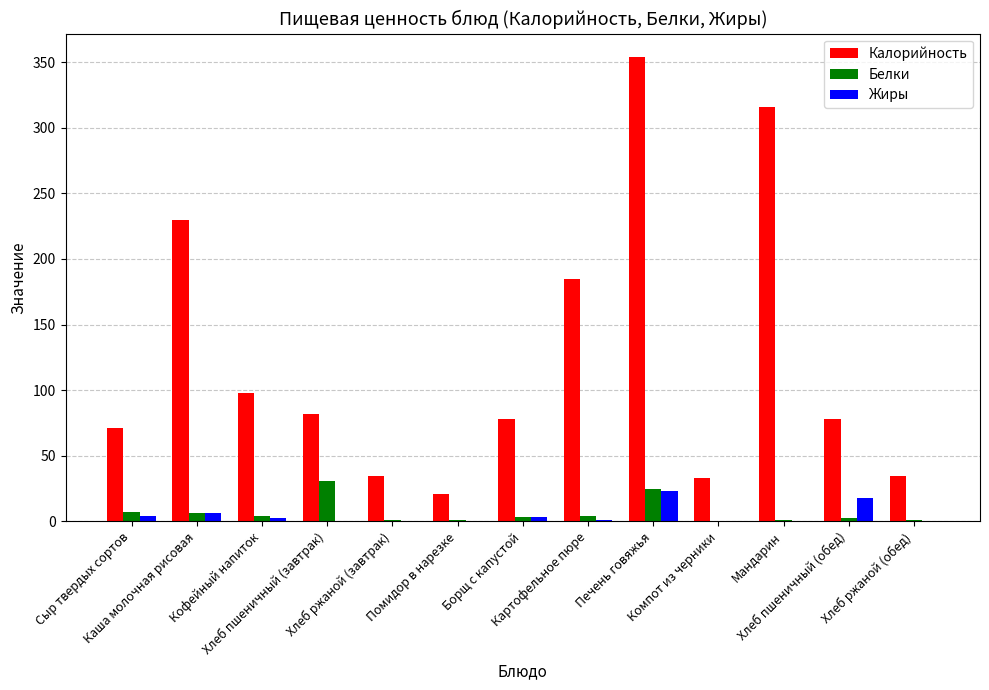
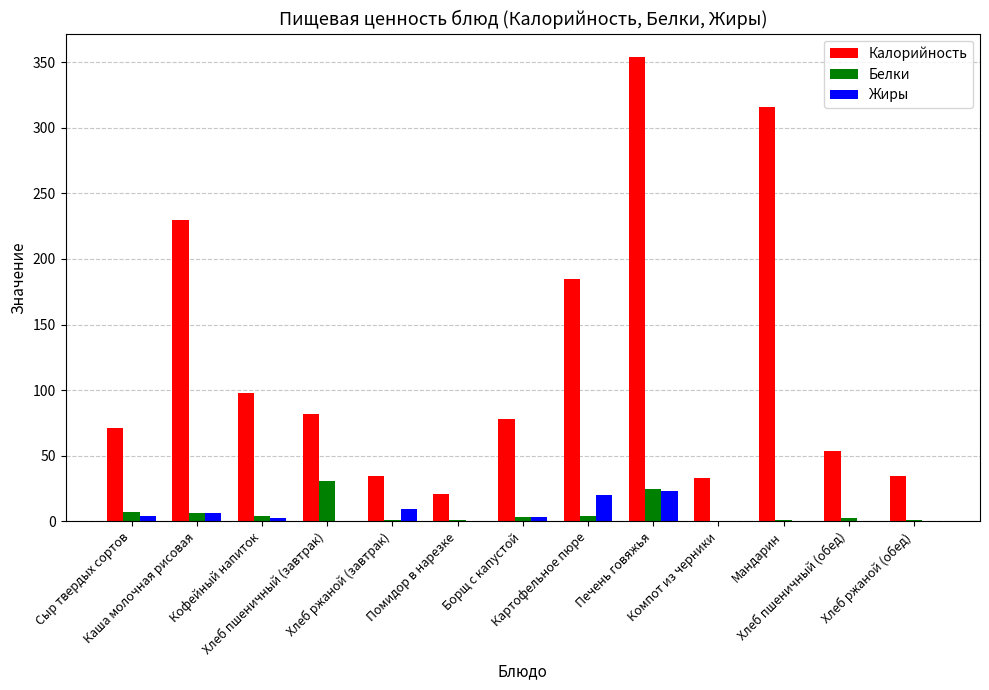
  {
    "Калорийность": {
      "Сыр твердых сортов": 71,
      "Каша молочная рисовая": 230,
      "Кофейный напиток": 98,
      "Хлеб пшеничный (завтрак)": 82,
      "Хлеб ржаной (завтрак)": 34,
      "Помидор в нарезке": 21,
      "Борщ с капустой": 78,
      "Картофельное пюре": 185,
      "Печень говяжья": 354,
      "Компот из черники": 33,
      "Мандарин": 316,
-     "Хлеб пшеничный (обед)": 78,
+     "Хлеб пшеничный (обед)": 54,
      "Хлеб ржаной (обед)": 34
    },
    "Белки": {
      "Сыр твердых сортов": 7,
      "Каша молочная рисовая": 6,
      "Кофейный напиток": 4,
      "Хлеб пшеничный (завтрак)": 31,
      "Борщ с капустой": 3,
      "Картофельное пюре": 4,
      "Печень говяжья": 25,
      "Хлеб пшеничный (обед)": 2
    },
    "Жиры": {
      "Сыр твердых сортов": 4,
      "Каша молочная рисовая": 6,
      "Кофейный напиток": 3,
-     "Хлеб ржаной (завтрак)": 0,
+     "Хлеб ржаной (завтрак)": 9,
      "Помидор в нарезке": 0,
      "Борщ с капустой": 3,
-     "Картофельное пюре": 1,
+     "Картофельное пюре": 20,
      "Печень говяжья": 23,
-     "Хлеб пшеничный (обед)": 18
+     "Хлеб пшеничный (обед)": 0
    }
  }
